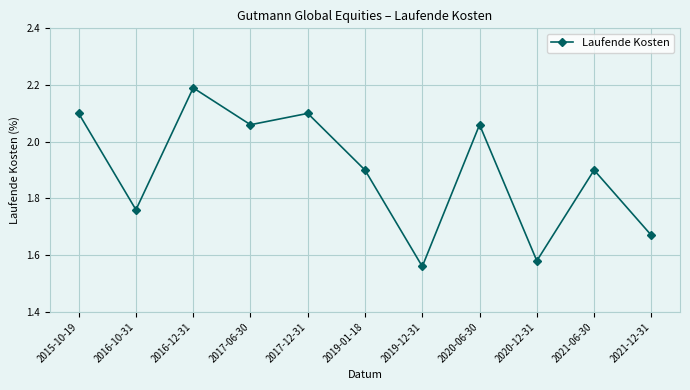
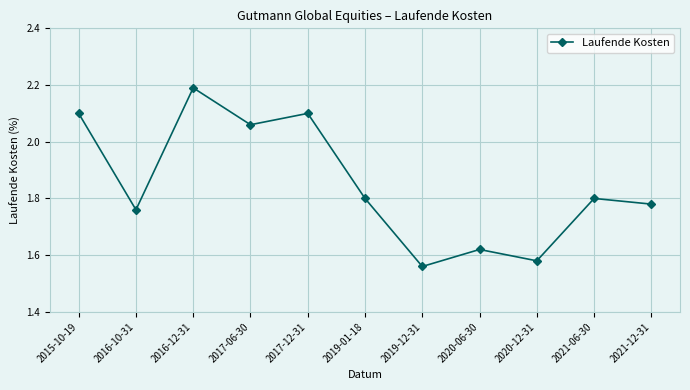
  {
    "2015-10-19": 2.10,
    "2016-10-31": 1.76,
    "2016-12-31": 2.19,
    "2017-06-30": 2.06,
    "2017-12-31": 2.10,
-   "2019-01-18": 1.9,
+   "2019-01-18": 1.8,
    "2019-12-31": 1.56,
-   "2020-06-30": 2.06,
+   "2020-06-30": 1.62,
    "2020-12-31": 1.58,
-   "2021-06-30": 1.9,
-   "2021-12-31": 1.67
+   "2021-06-30": 1.8,
+   "2021-12-31": 1.78
  }
